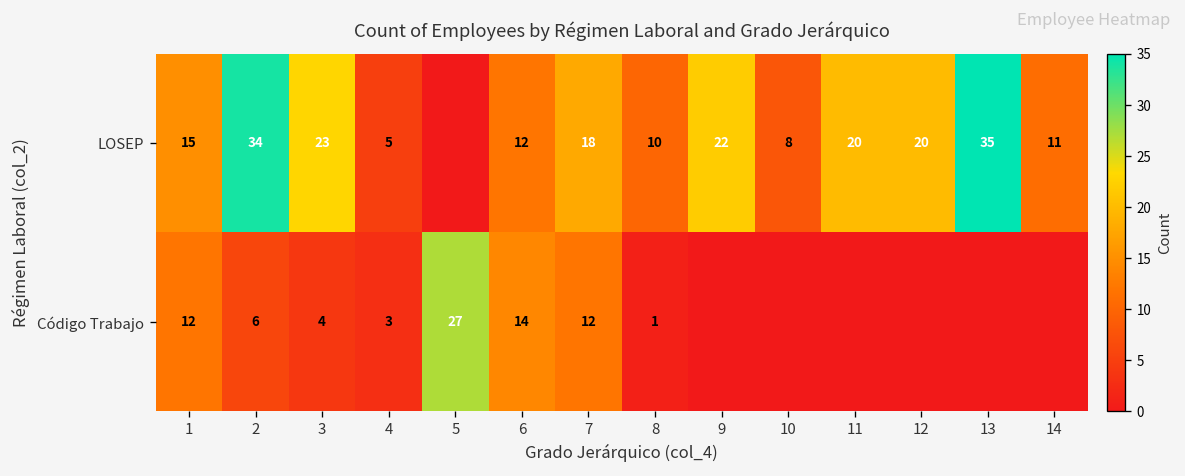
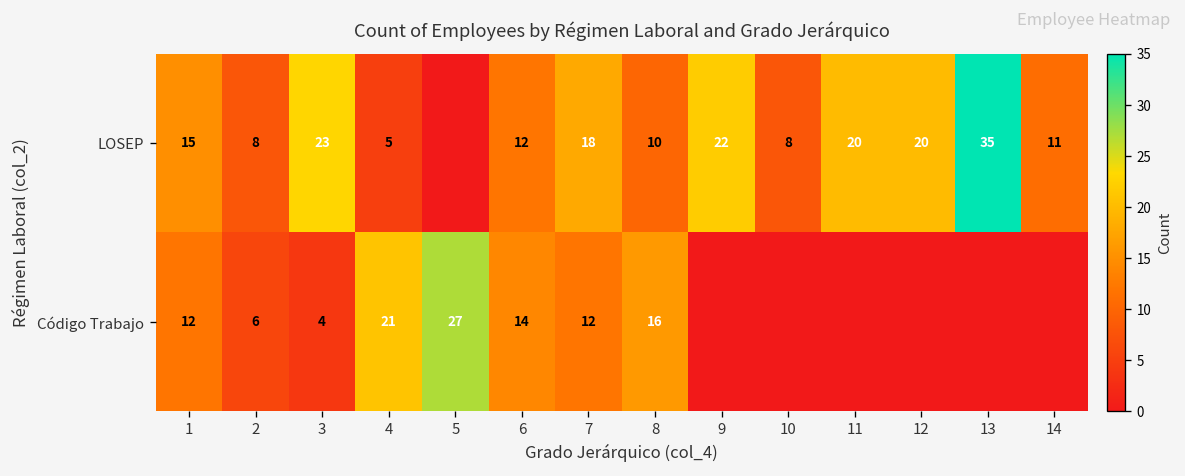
  {
    "LOSEP": {
      "1": 15,
-     "2": 34,
+     "2": 8,
      "3": 23,
      "4": 5,
      "6": 12,
      "7": 18,
      "8": 10,
      "9": 22,
      "10": 8,
      "11": 20,
      "12": 20,
      "13": 35,
      "14": 11
    },
    "Código Trabajo": {
      "1": 12,
      "2": 6,
      "3": 4,
-     "4": 3,
+     "4": 21,
      "5": 27,
      "6": 14,
      "7": 12,
-     "8": 1
+     "8": 16
    }
  }
